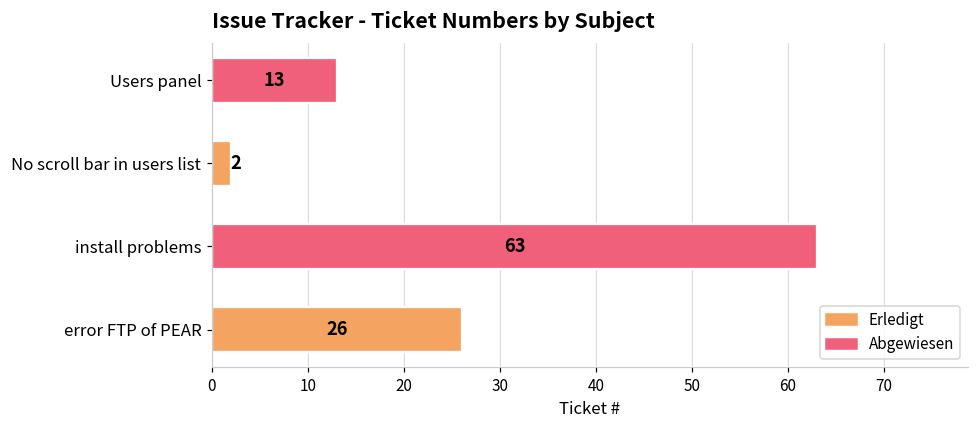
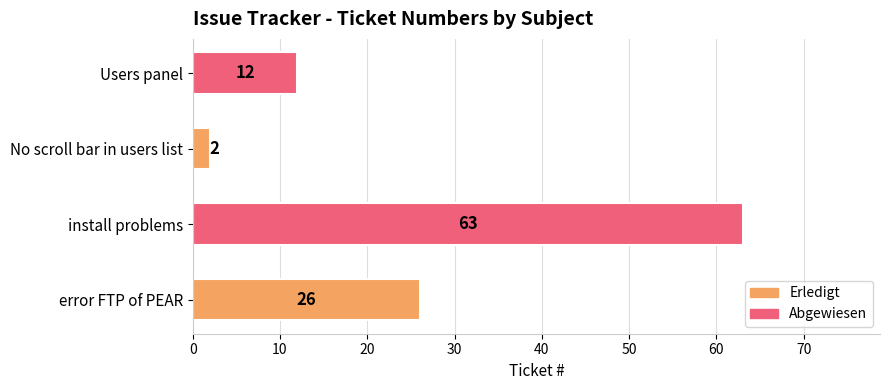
  {
-   "Users panel": 13,
+   "Users panel": 12,
    "No scroll bar in users list": 2,
    "install problems": 63,
    "error FTP of PEAR": 26
  }
